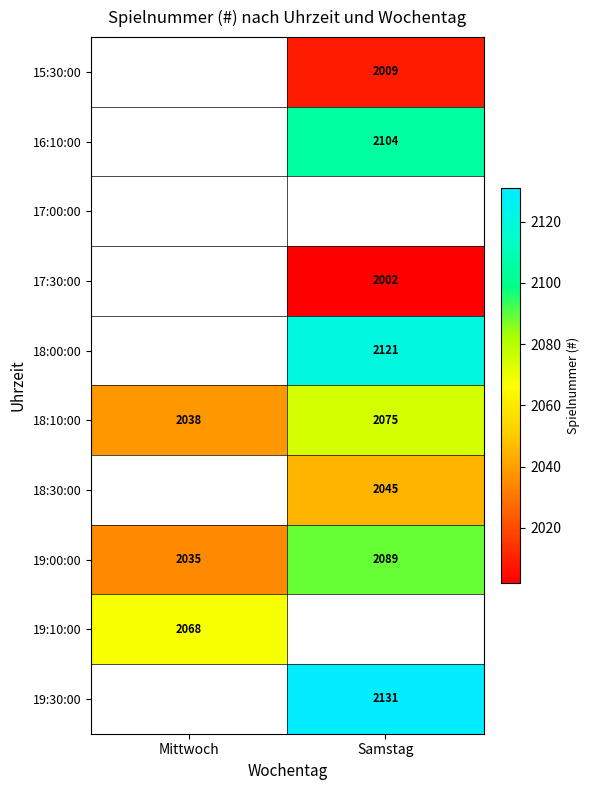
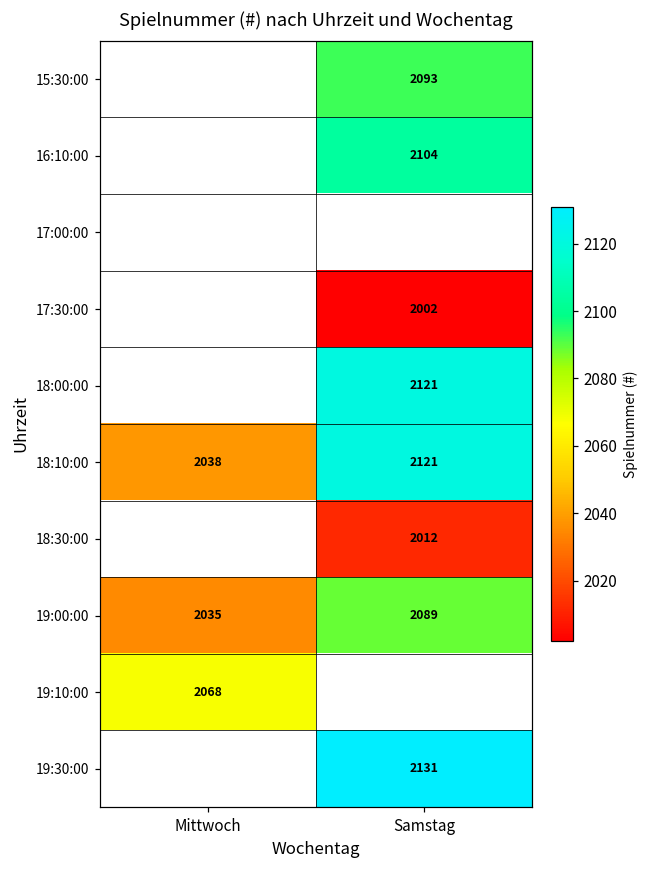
  {
    "15:30:00": {
-     "Samstag": 2009
+     "Samstag": 2093
    },
    "16:10:00": {
      "Samstag": 2104
    },
    "17:30:00": {
      "Samstag": 2002
    },
    "18:00:00": {
      "Samstag": 2121
    },
    "18:10:00": {
      "Mittwoch": 2038,
-     "Samstag": 2075
+     "Samstag": 2121
    },
    "18:30:00": {
-     "Samstag": 2045
+     "Samstag": 2012
    },
    "19:00:00": {
      "Mittwoch": 2035,
      "Samstag": 2089
    },
    "19:10:00": {
      "Mittwoch": 2068
    },
    "19:30:00": {
      "Samstag": 2131
    }
  }
